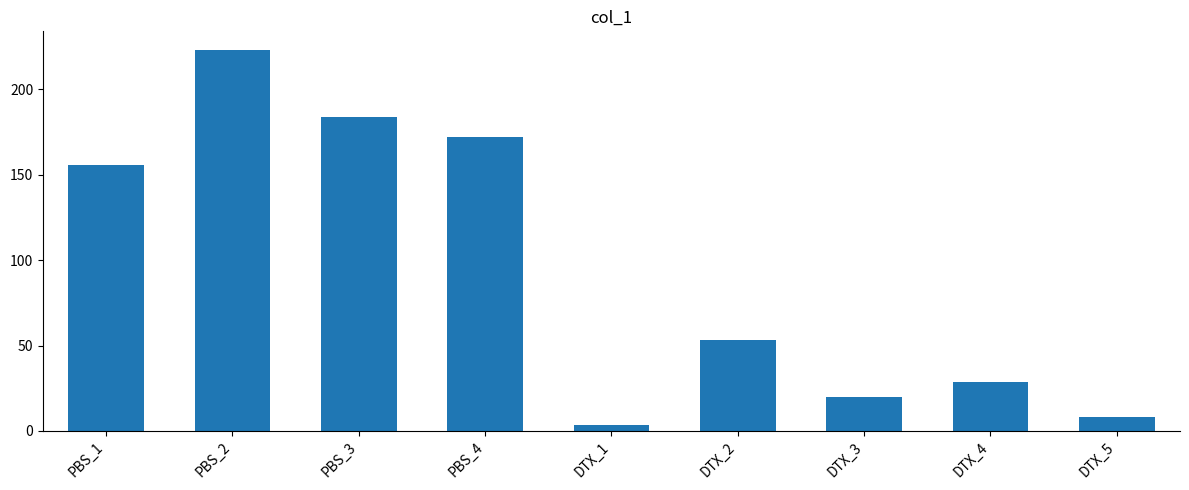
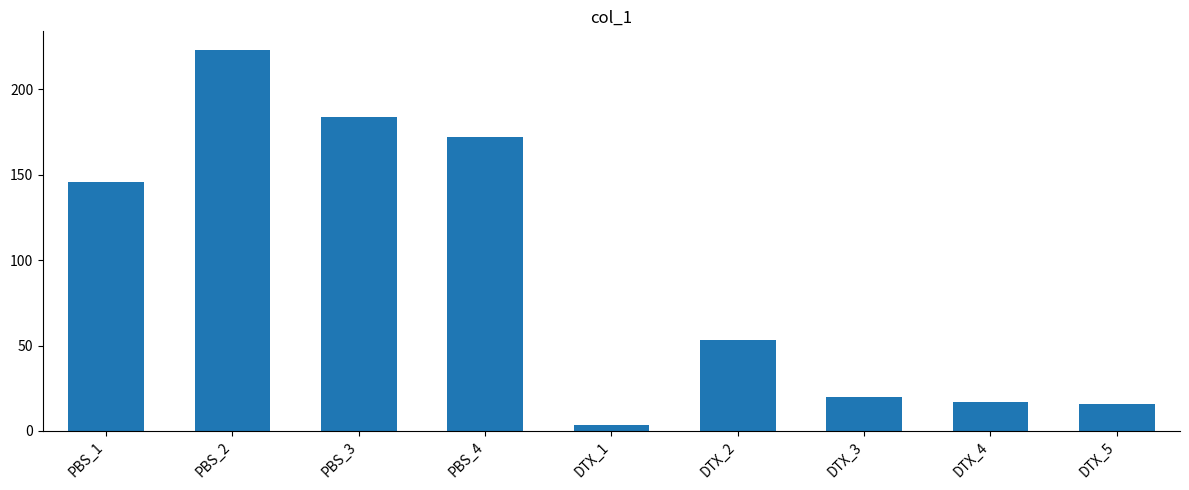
  {
-   "PBS_1": 156,
+   "PBS_1": 146,
    "PBS_2": 223,
    "PBS_3": 184,
    "PBS_4": 172,
    "DTX_1": 3,
    "DTX_2": 53,
    "DTX_3": 20,
-   "DTX_4": 29,
-   "DTX_5": 8
+   "DTX_4": 17,
+   "DTX_5": 16
  }
